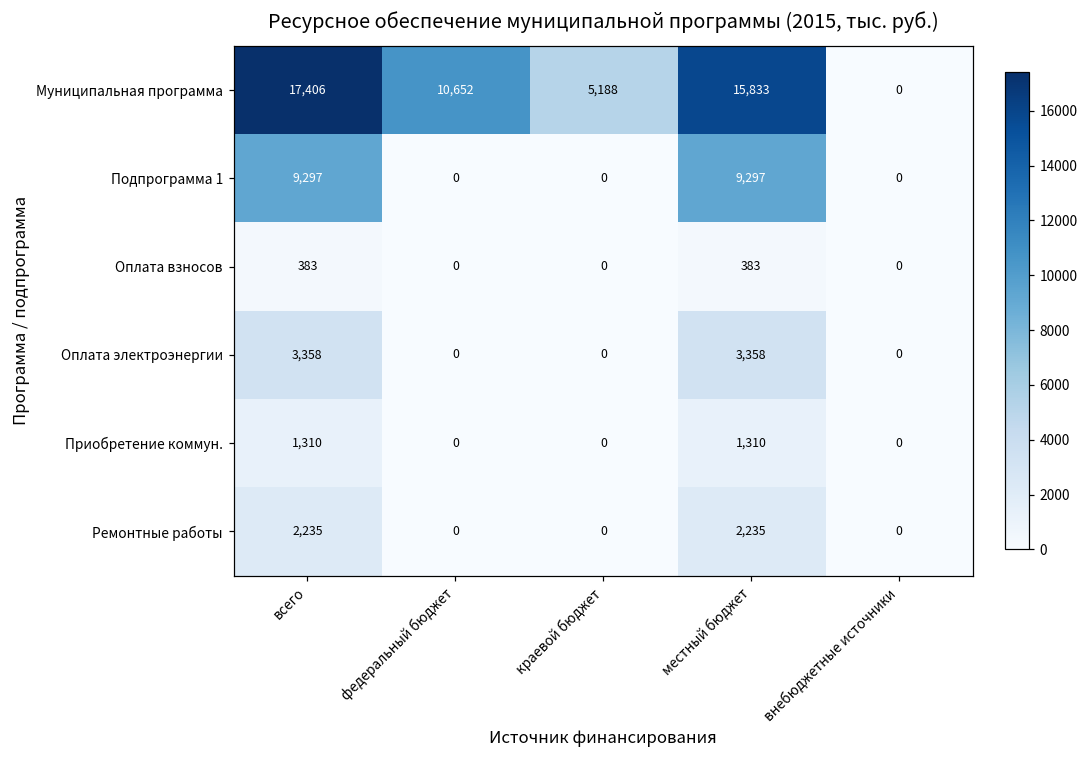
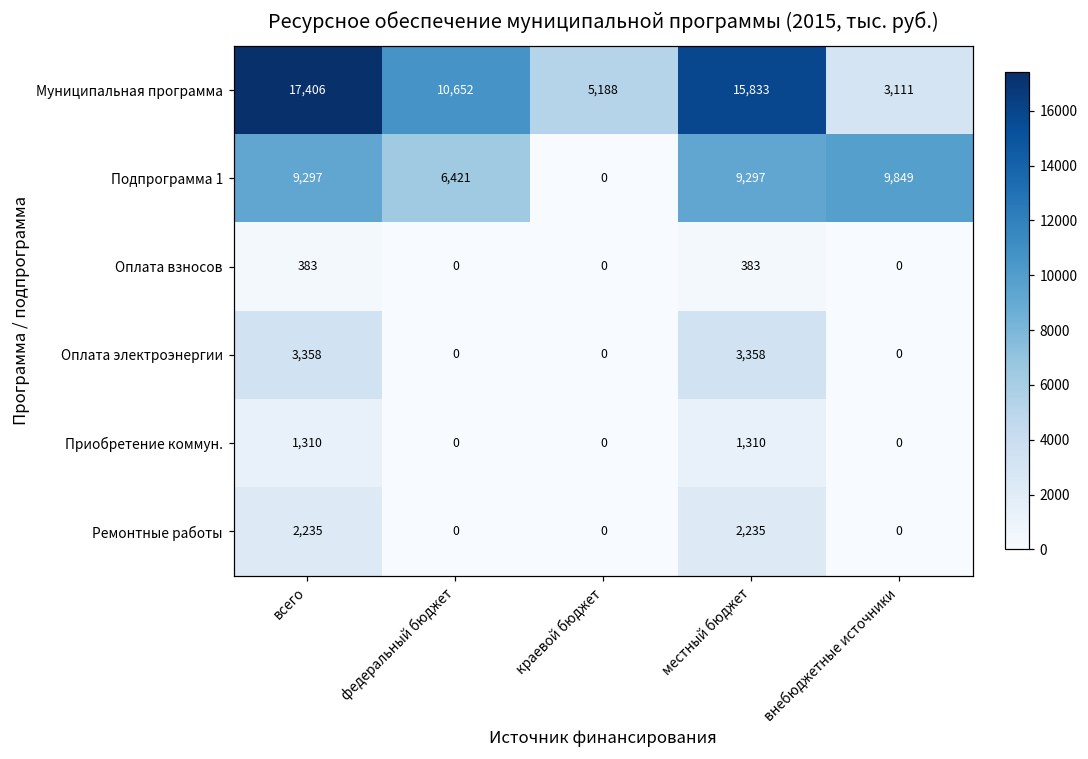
  {
    "Муниципальная программа": {
      "всего": "17,406",
      "федеральный бюджет": "10,652",
      "краевой бюджет": "5,188",
      "местный бюджет": "15,833",
-     "внебюджетные источники": "0"
+     "внебюджетные источники": "3,111"
    },
    "Подпрограмма 1": {
      "всего": "9,297",
-     "федеральный бюджет": "0",
+     "федеральный бюджет": "6,421",
      "краевой бюджет": "0",
      "местный бюджет": "9,297",
-     "внебюджетные источники": "0"
+     "внебюджетные источники": "9,849"
    },
    "Оплата взносов": {
      "всего": "383",
      "федеральный бюджет": "0",
      "краевой бюджет": "0",
      "местный бюджет": "383",
      "внебюджетные источники": "0"
    },
    "Оплата электроэнергии": {
      "всего": "3,358",
      "федеральный бюджет": "0",
      "краевой бюджет": "0",
      "местный бюджет": "3,358",
      "внебюджетные источники": "0"
    },
    "Приобретение коммун.": {
      "всего": "1,310",
      "федеральный бюджет": "0",
      "краевой бюджет": "0",
      "местный бюджет": "1,310",
      "внебюджетные источники": "0"
    },
    "Ремонтные работы": {
      "всего": "2,235",
      "федеральный бюджет": "0",
      "краевой бюджет": "0",
      "местный бюджет": "2,235",
      "внебюджетные источники": "0"
    }
  }
